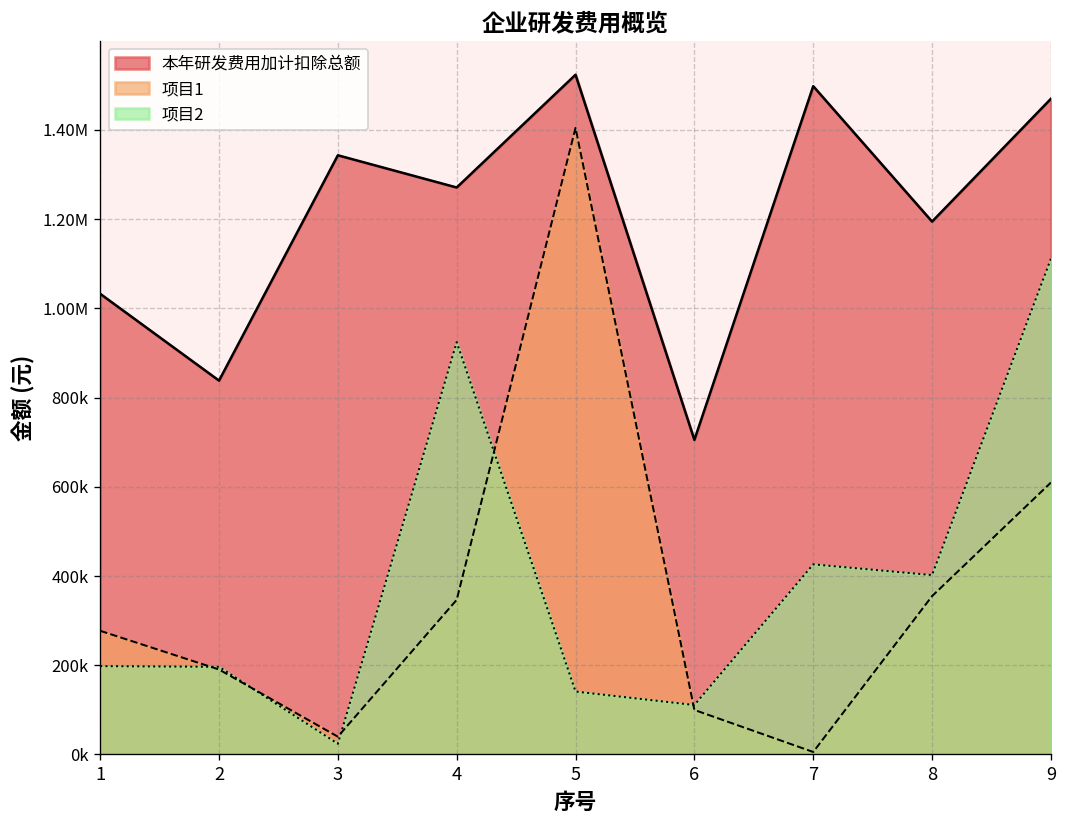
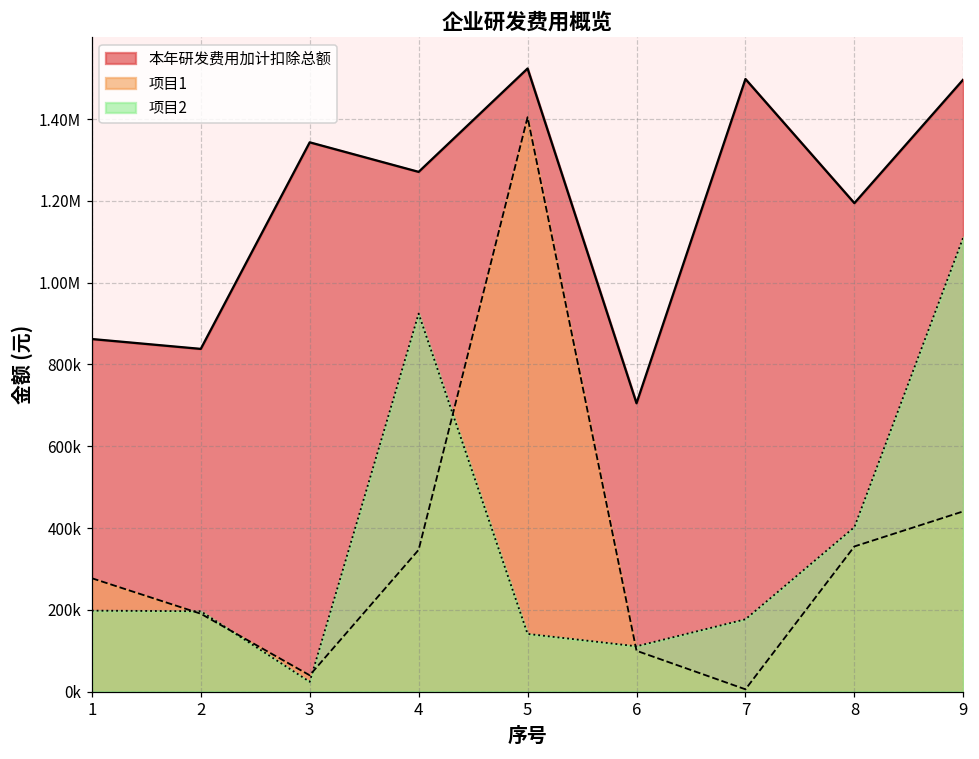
  {
    "本年研发费用加计扣除总额": {
-     "1": 1030000,
+     "1": 860000,
      "2": 840000,
      "3": 1340000,
      "4": 1270000,
      "5": 1520000,
      "6": 710000,
      "7": 1500000,
      "8": 1190000,
-     "9": 1470000
+     "9": 1500000
    },
    "项目1": {
      "1": 280000,
      "3": 40000,
      "4": 350000,
      "5": 1400000,
      "6": 100000,
      "7": 10000,
      "8": 350000,
-     "9": 610000
+     "9": 440000
    },
    "项目2": {
      "1": 200000,
      "3": 20000,
      "4": 920000,
      "5": 140000,
      "6": 110000,
-     "7": 430000,
+     "7": 180000,
      "8": 400000,
      "9": 1110000
    }
  }
